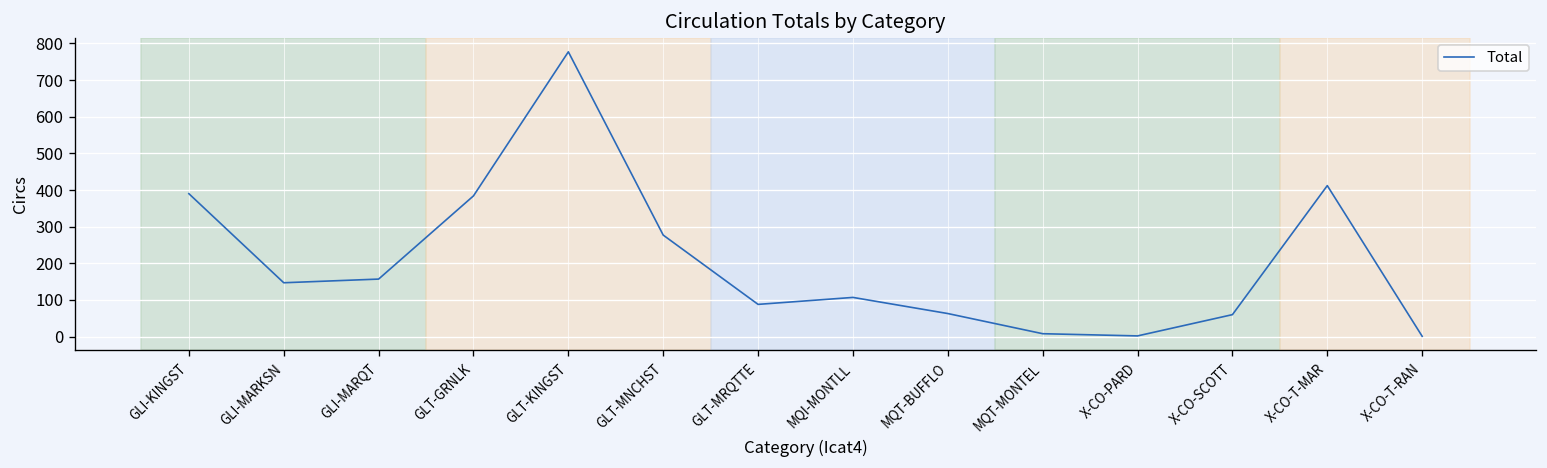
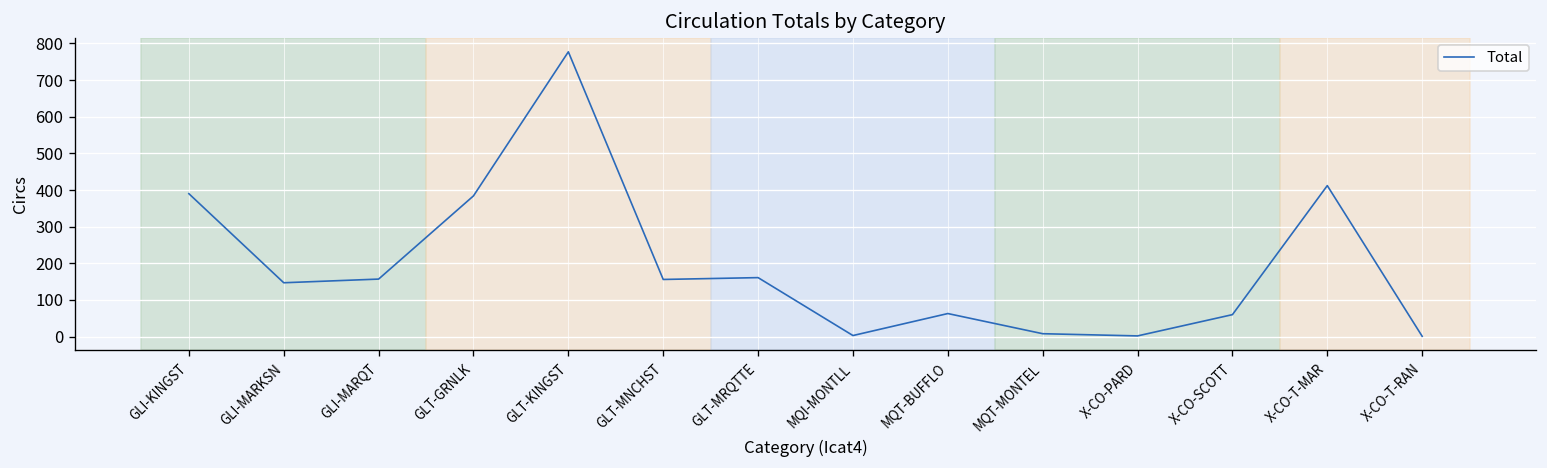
  {
    "GLI-KINGST": 390,
    "GLI-MARKSN": 150,
    "GLI-MARQT": 160,
    "GLT-GRNLK": 380,
    "GLT-KINGST": 780,
-   "GLT-MNCHST": 280,
-   "GLT-MRQTTE": 90,
-   "MQI-MONTLL": 110,
+   "GLT-MNCHST": 160,
+   "GLT-MRQTTE": 160,
+   "MQI-MONTLL": 0,
    "MQT-BUFFLO": 60,
    "MQT-MONTEL": 10,
    "X-CO-PARD": 0,
    "X-CO-SCOTT": 60,
    "X-CO-T-MAR": 410,
    "X-CO-T-RAN": 0
  }
